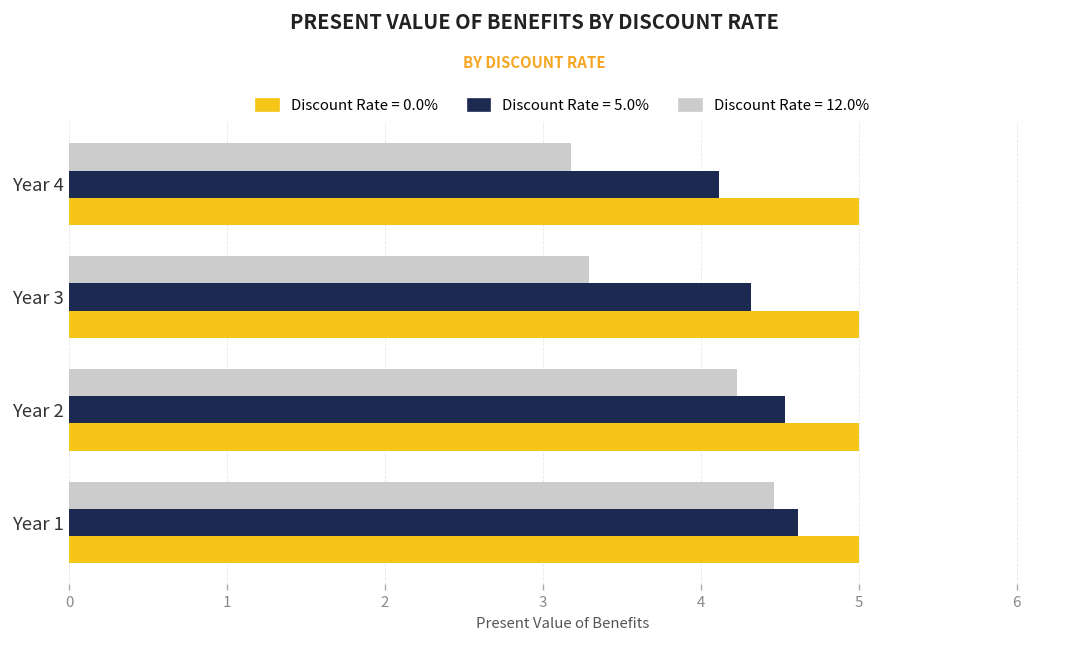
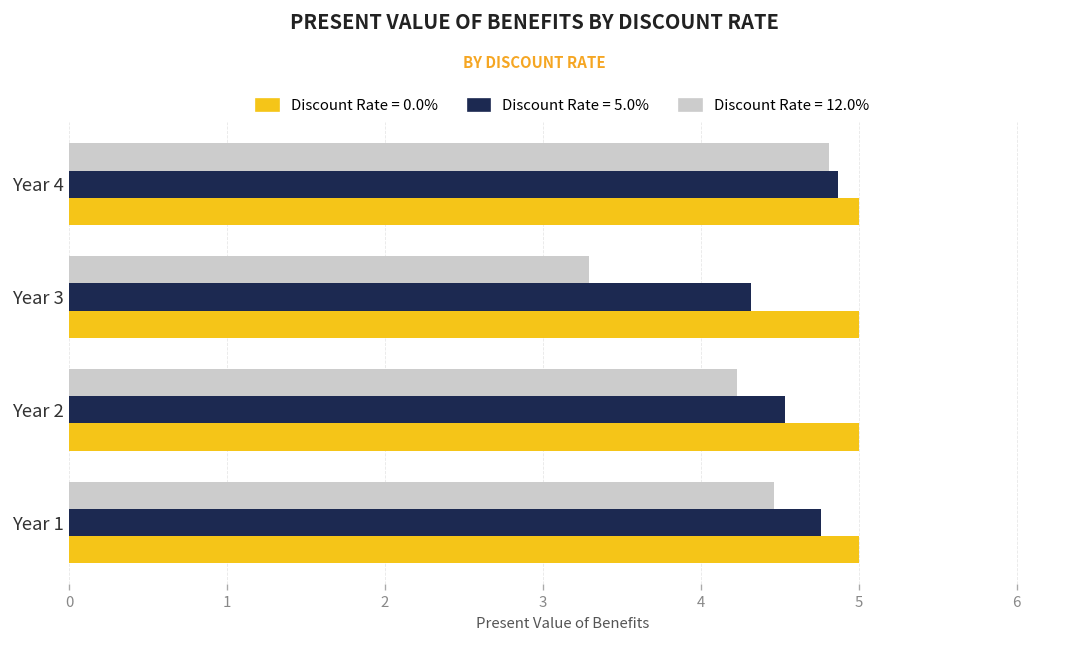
  {
    "Discount Rate = 0.0%": {
      "Year 4": 5.00,
      "Year 3": 5.00,
      "Year 2": 5.00,
      "Year 1": 5.00
    },
    "Discount Rate = 5.0%": {
-     "Year 4": 4.11,
+     "Year 4": 4.87,
      "Year 3": 4.32,
      "Year 2": 4.54,
-     "Year 1": 4.62
+     "Year 1": 4.76
    },
    "Discount Rate = 12.0%": {
-     "Year 4": 3.18,
+     "Year 4": 4.81,
      "Year 3": 3.29,
      "Year 2": 4.23,
      "Year 1": 4.46
    }
  }
